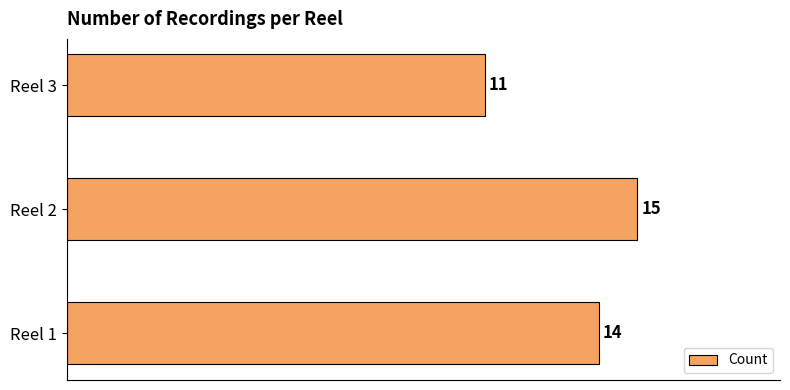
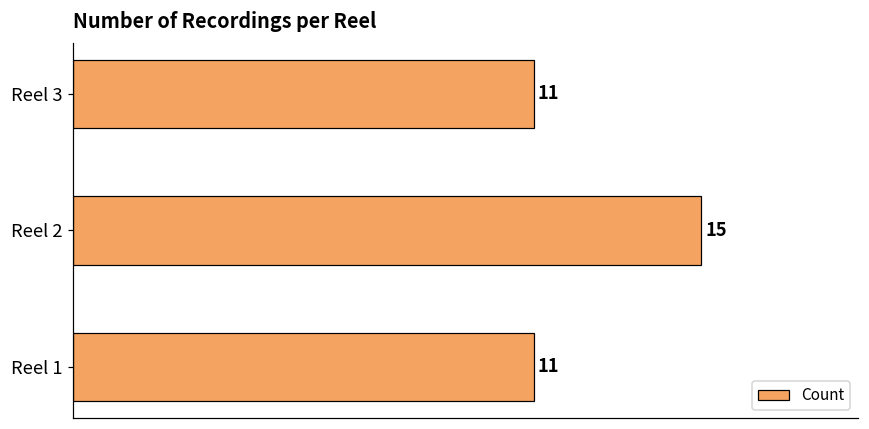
  {
    "Reel 3": 11,
    "Reel 2": 15,
-   "Reel 1": 14
+   "Reel 1": 11
  }
